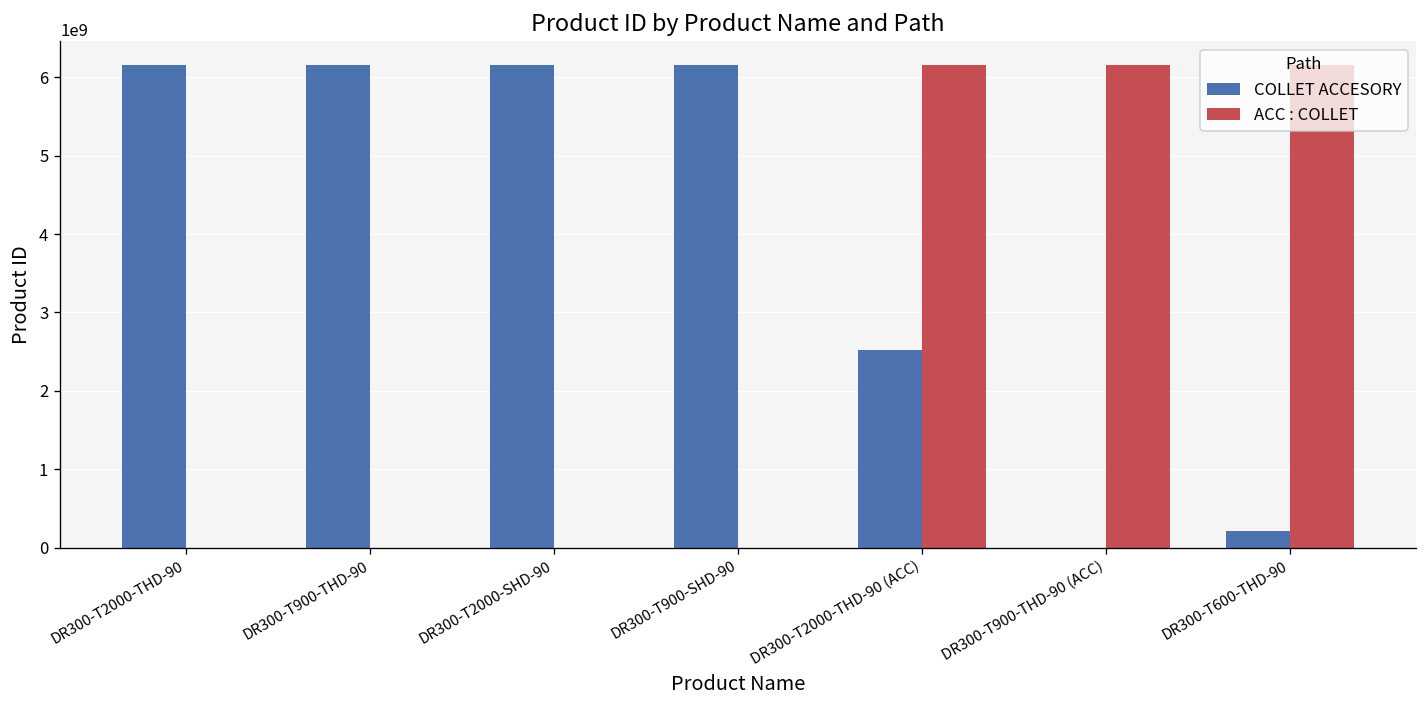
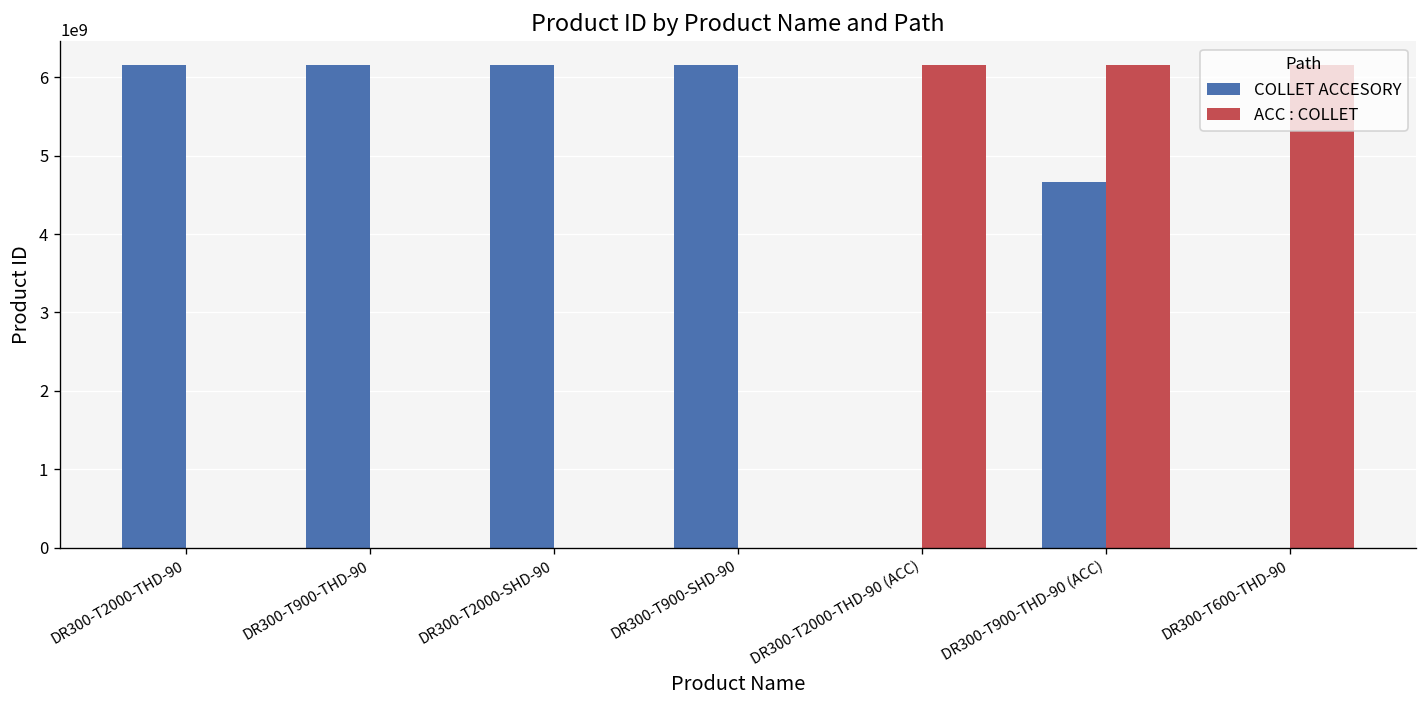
  {
    "COLLET ACCESORY": {
      "DR300-T2000-THD-90": 6200000000,
      "DR300-T900-THD-90": 6200000000,
      "DR300-T2000-SHD-90": 6200000000,
      "DR300-T900-SHD-90": 6200000000,
-     "DR300-T2000-THD-90 (ACC)": 2500000000,
-     "DR300-T900-THD-90 (ACC)": 0,
-     "DR300-T600-THD-90": 200000000
+     "DR300-T2000-THD-90 (ACC)": 0,
+     "DR300-T900-THD-90 (ACC)": 4700000000,
+     "DR300-T600-THD-90": 0
    },
    "ACC : COLLET": {
      "DR300-T2000-THD-90": 0,
      "DR300-T900-THD-90": 0,
      "DR300-T2000-SHD-90": 0,
      "DR300-T900-SHD-90": 0,
      "DR300-T2000-THD-90 (ACC)": 6200000000,
      "DR300-T900-THD-90 (ACC)": 6200000000
    }
  }
